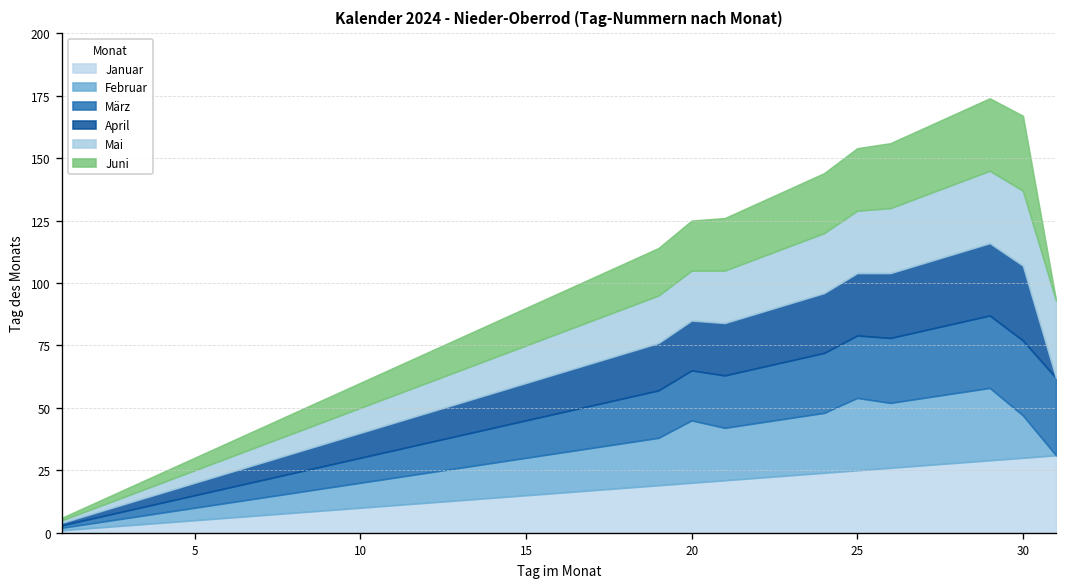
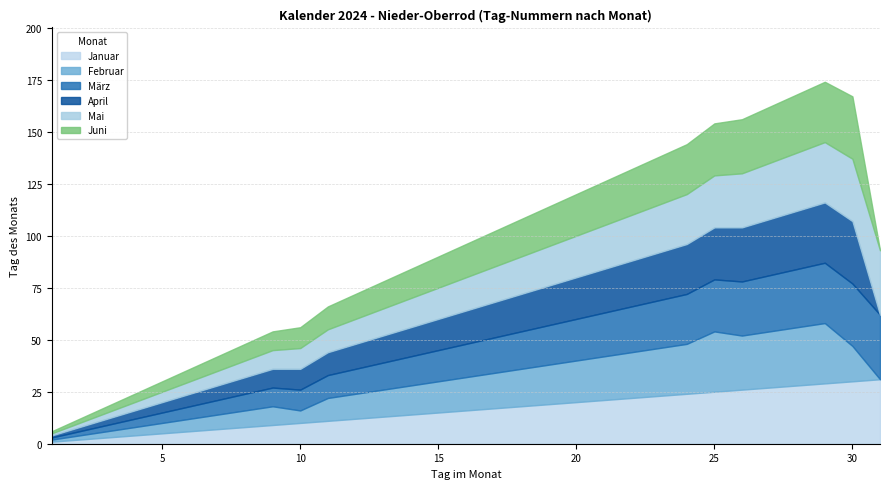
  {
    "Februar": {
      "5": 5,
-     "10": 10,
+     "10": 6,
      "15": 15,
-     "20": 25,
+     "20": 20,
      "25": 29,
      "30": 17
    },
    "Juni": {
      "5": 5,
      "10": 10,
      "15": 15,
      "20": 20,
      "25": 25,
      "30": 30
    }
  }
